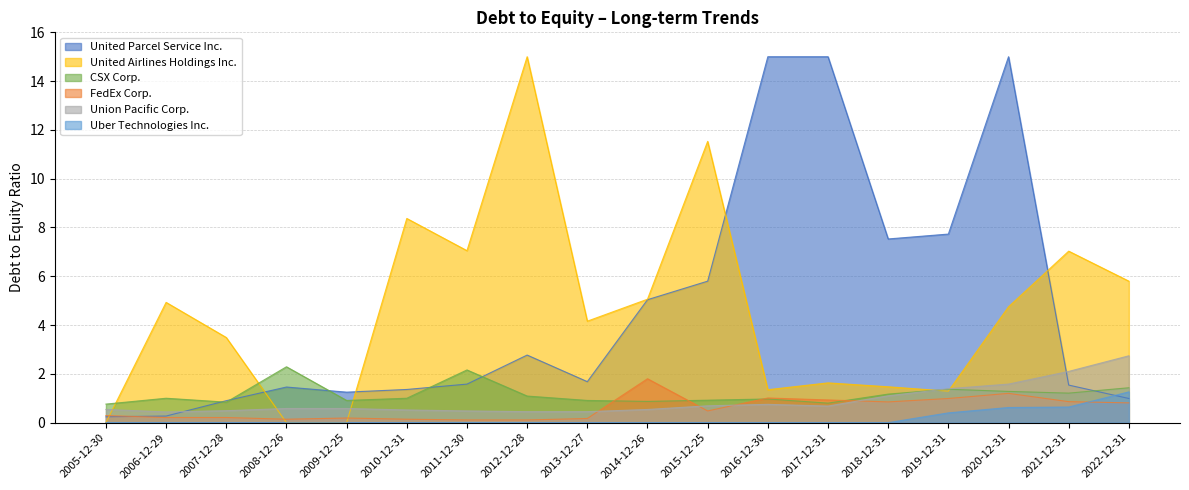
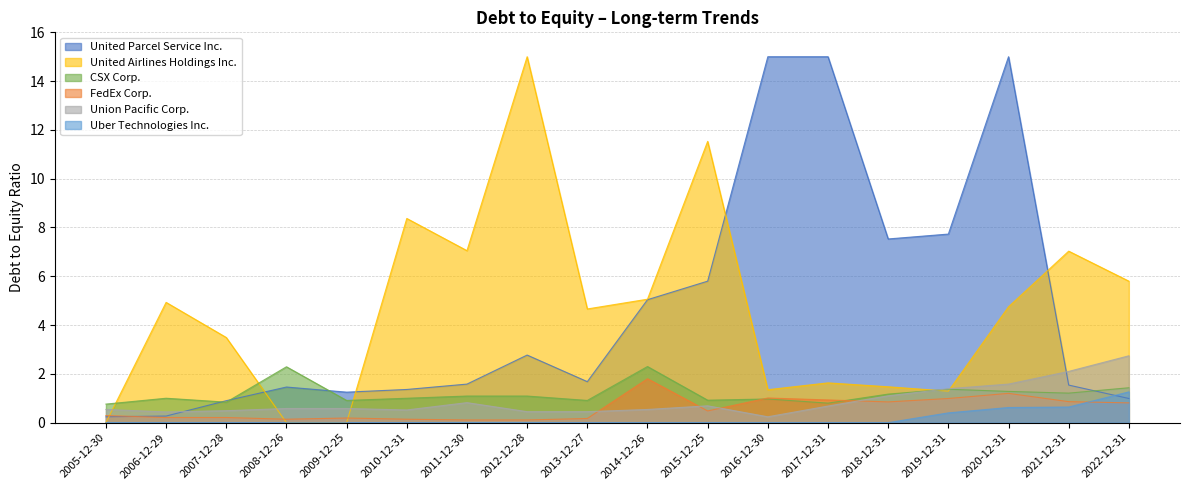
  {
    "United Airlines Holdings Inc.": {
      "2006-12-29": 4.9,
      "2007-12-28": 3.5,
      "2010-12-31": 8.4,
      "2011-12-30": 7.1,
      "2012-12-28": 15.0,
-     "2013-12-27": 4.2,
+     "2013-12-27": 4.7,
      "2015-12-25": 11.5,
      "2016-12-30": 1.4,
      "2017-12-31": 1.6,
      "2018-12-31": 1.5,
      "2020-12-31": 4.8,
      "2021-12-31": 7.0,
      "2022-12-31": 5.8
    },
    "CSX Corp.": {
      "2005-12-30": 0.8,
      "2006-12-29": 1.0,
      "2008-12-26": 2.3,
      "2009-12-25": 0.9,
      "2010-12-31": 1.0,
-     "2011-12-30": 2.2,
+     "2011-12-30": 1.1,
      "2012-12-28": 1.1,
      "2013-12-27": 0.9,
-     "2014-12-26": 0.9,
+     "2014-12-26": 2.3,
      "2015-12-25": 0.9,
      "2017-12-31": 0.8,
      "2021-12-31": 1.2,
      "2022-12-31": 1.4
    },
    "FedEx Corp.": {
      "2007-12-28": 0.2,
      "2008-12-26": 0.1,
      "2009-12-25": 0.2,
      "2010-12-31": 0.1,
      "2011-12-30": 0.1,
      "2012-12-28": 0.1,
      "2013-12-27": 0.2,
      "2014-12-26": 1.8,
      "2015-12-25": 0.5,
      "2017-12-31": 0.9,
      "2018-12-31": 0.9,
      "2019-12-31": 1.0,
      "2021-12-31": 0.9,
      "2022-12-31": 0.8
    },
    "Union Pacific Corp.": {
      "2005-12-30": 0.5,
      "2006-12-29": 0.4,
      "2007-12-28": 0.5,
      "2008-12-26": 0.6,
      "2009-12-25": 0.6,
      "2010-12-31": 0.5,
-     "2011-12-30": 0.5,
+     "2011-12-30": 0.8,
      "2012-12-28": 0.5,
      "2013-12-27": 0.5,
      "2014-12-26": 0.5,
      "2015-12-25": 0.7,
-     "2016-12-30": 0.8,
+     "2016-12-30": 0.2,
      "2017-12-31": 0.7,
      "2020-12-31": 1.6,
      "2021-12-31": 2.1,
      "2022-12-31": 2.7
    }
  }
